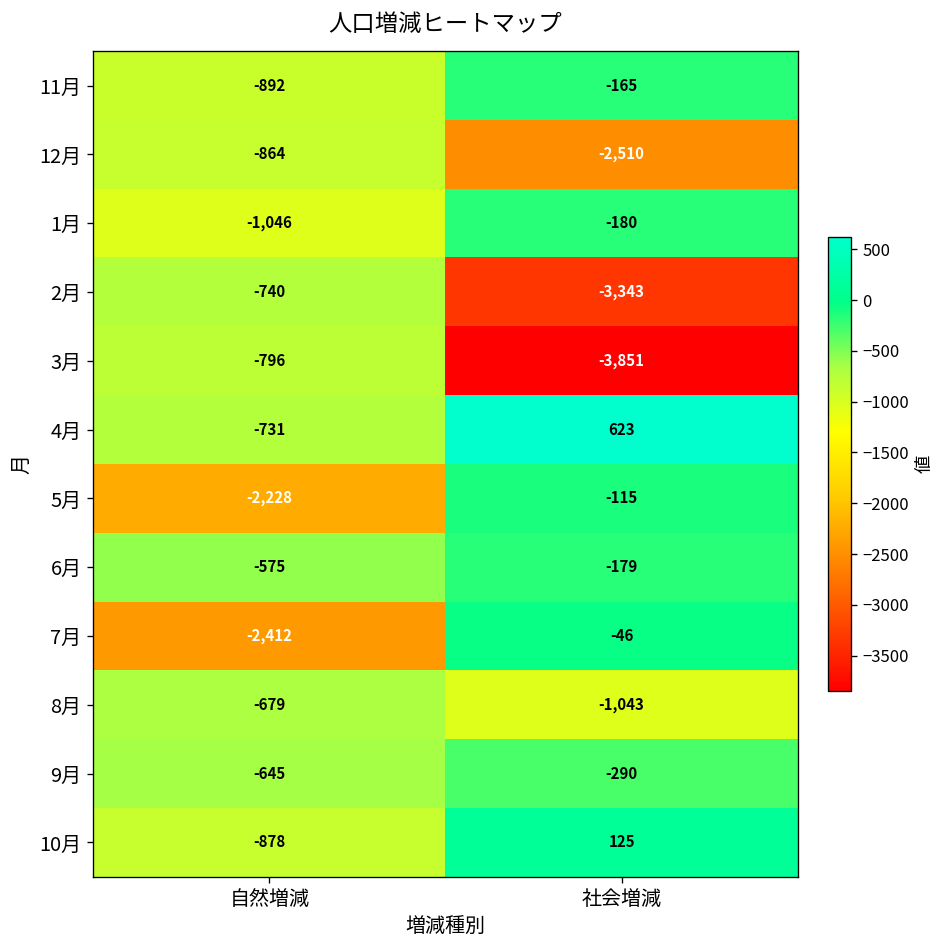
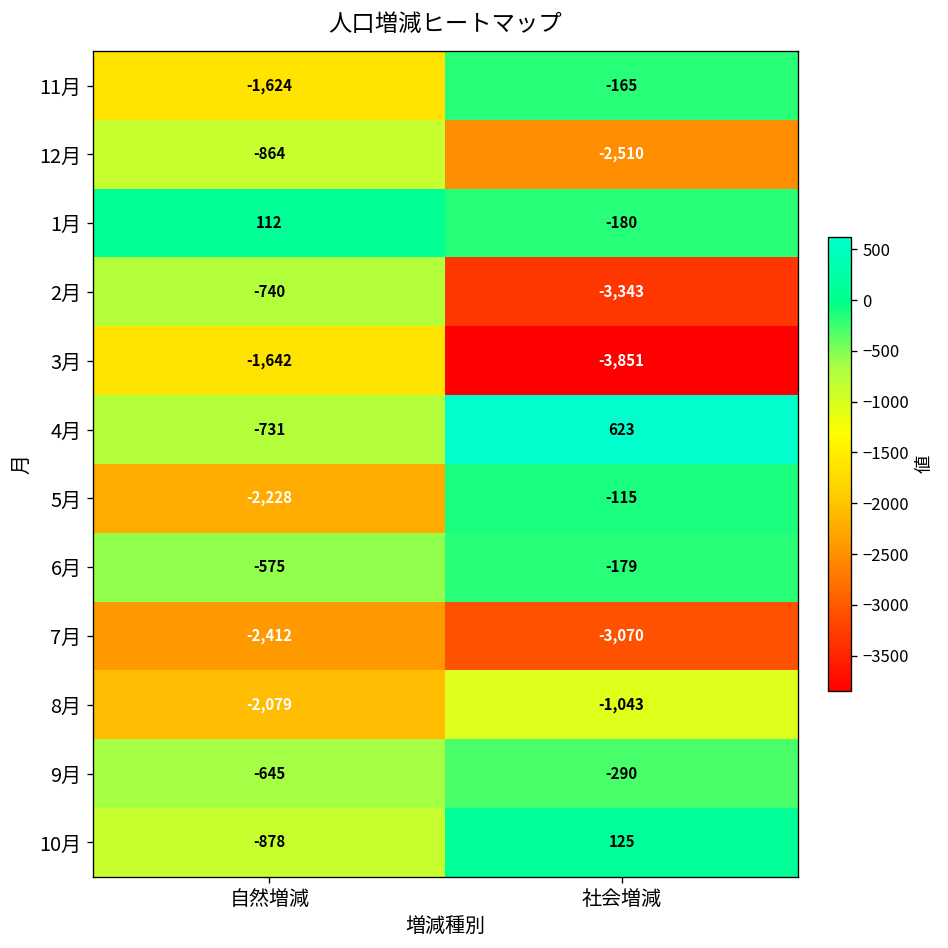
  {
    "11月": {
-     "自然増減": "-892",
+     "自然増減": "-1,624",
      "社会増減": "-165"
    },
    "12月": {
      "自然増減": "-864",
      "社会増減": "-2,510"
    },
    "1月": {
-     "自然増減": "-1,046",
+     "自然増減": "112",
      "社会増減": "-180"
    },
    "2月": {
      "自然増減": "-740",
      "社会増減": "-3,343"
    },
    "3月": {
-     "自然増減": "-796",
+     "自然増減": "-1,642",
      "社会増減": "-3,851"
    },
    "4月": {
      "自然増減": "-731",
      "社会増減": "623"
    },
    "5月": {
      "自然増減": "-2,228",
      "社会増減": "-115"
    },
    "6月": {
      "自然増減": "-575",
      "社会増減": "-179"
    },
    "7月": {
      "自然増減": "-2,412",
-     "社会増減": "-46"
+     "社会増減": "-3,070"
    },
    "8月": {
-     "自然増減": "-679",
+     "自然増減": "-2,079",
      "社会増減": "-1,043"
    },
    "9月": {
      "自然増減": "-645",
      "社会増減": "-290"
    },
    "10月": {
      "自然増減": "-878",
      "社会増減": "125"
    }
  }
